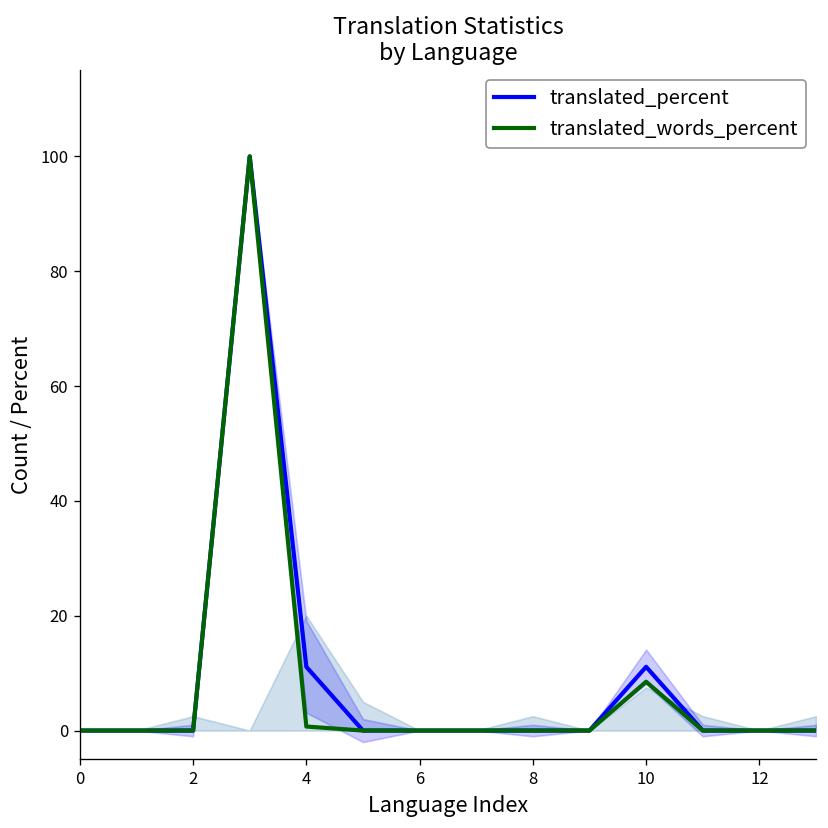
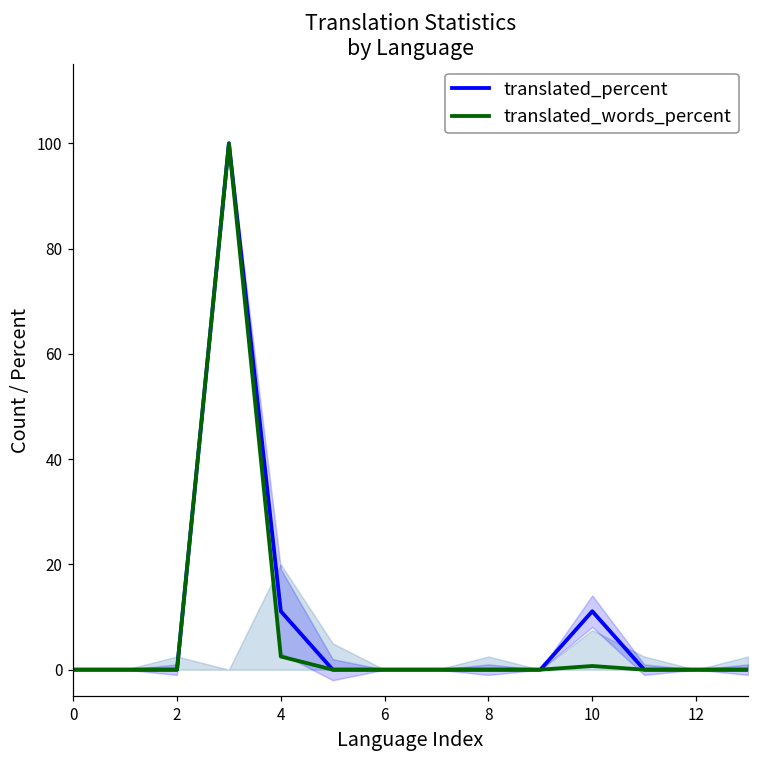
  {
    "translated_words_percent": {
-     "4": 1,
-     "10": 9
+     "4": 3,
+     "10": 1
    }
  }
